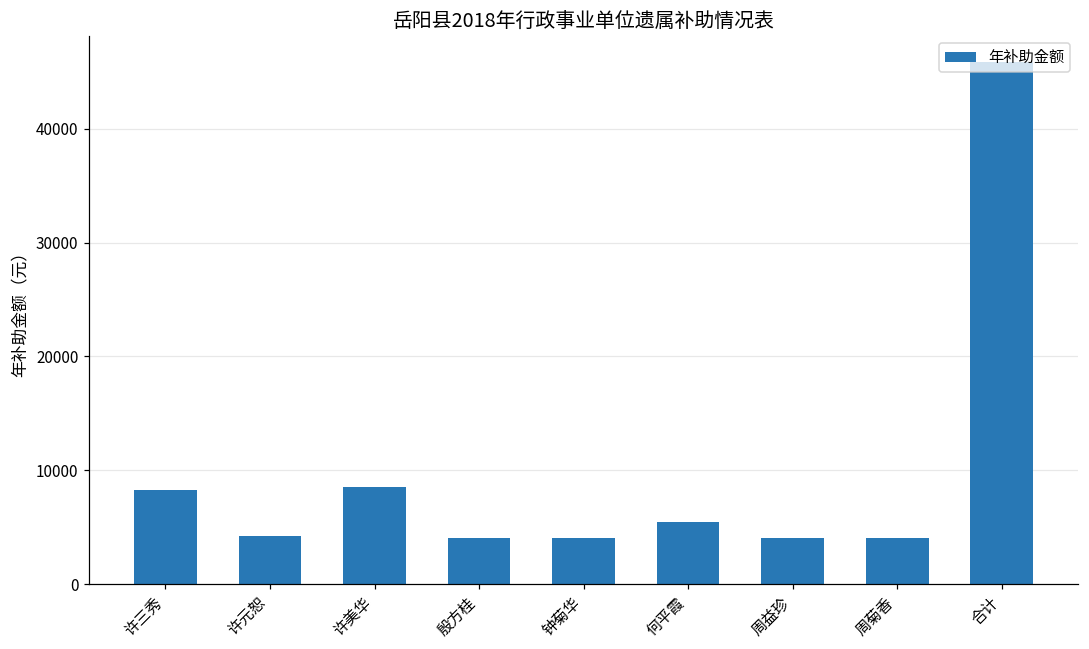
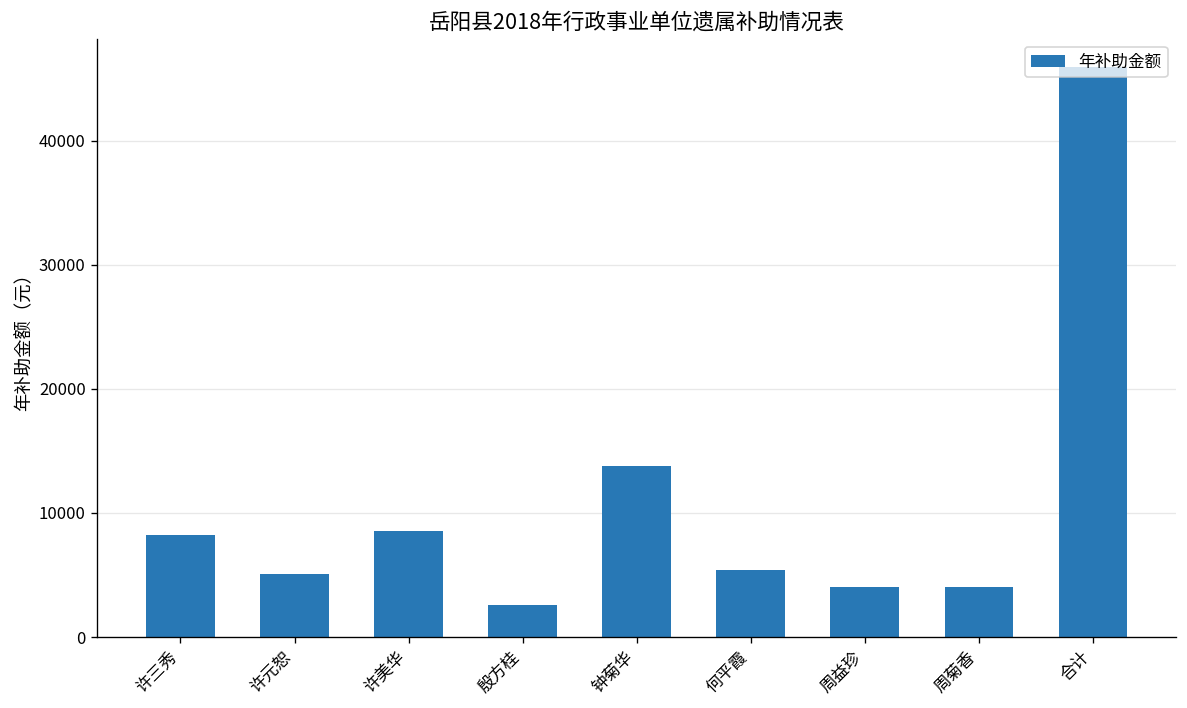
  {
    "许三秀": 8300,
-   "许元恕": 4200,
+   "许元恕": 5100,
    "许美华": 8500,
-   "殷方桂": 4000,
-   "钟菊华": 4000,
+   "殷方桂": 2600,
+   "钟菊华": 13800,
    "何平霞": 5400,
    "周益珍": 4000,
    "周菊香": 4000
  }
